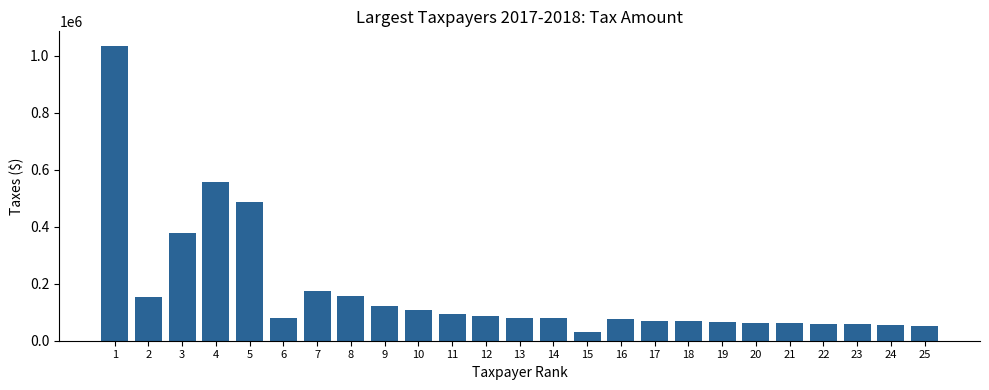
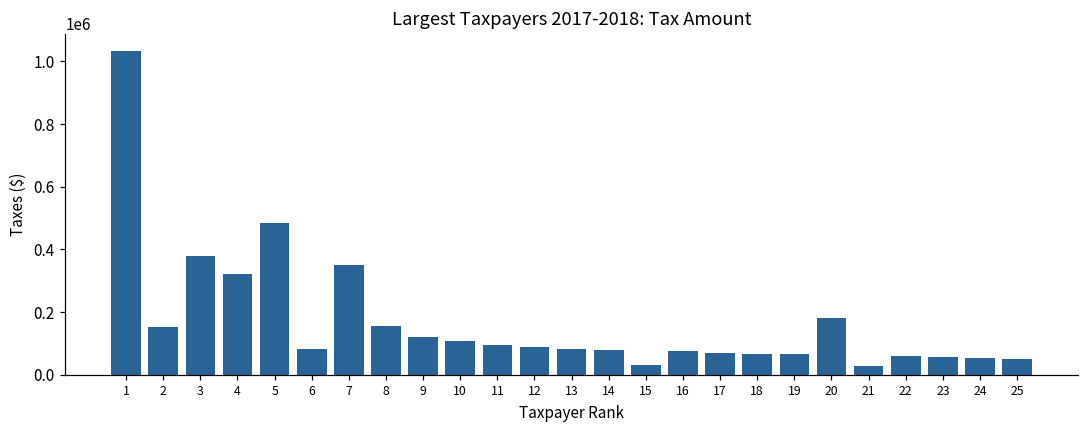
  {
    "1": 1030000,
    "2": 150000,
    "3": 380000,
-   "4": 560000,
+   "4": 320000,
    "5": 490000,
    "6": 80000,
-   "7": 170000,
+   "7": 350000,
    "8": 160000,
    "9": 120000,
    "10": 110000,
    "11": 100000,
    "12": 90000,
    "13": 80000,
    "14": 80000,
    "15": 30000,
    "16": 80000,
    "17": 70000,
    "18": 70000,
    "19": 70000,
-   "20": 60000,
-   "21": 60000,
+   "20": 180000,
+   "21": 30000,
    "22": 60000,
    "23": 60000,
    "24": 50000,
    "25": 50000
  }
